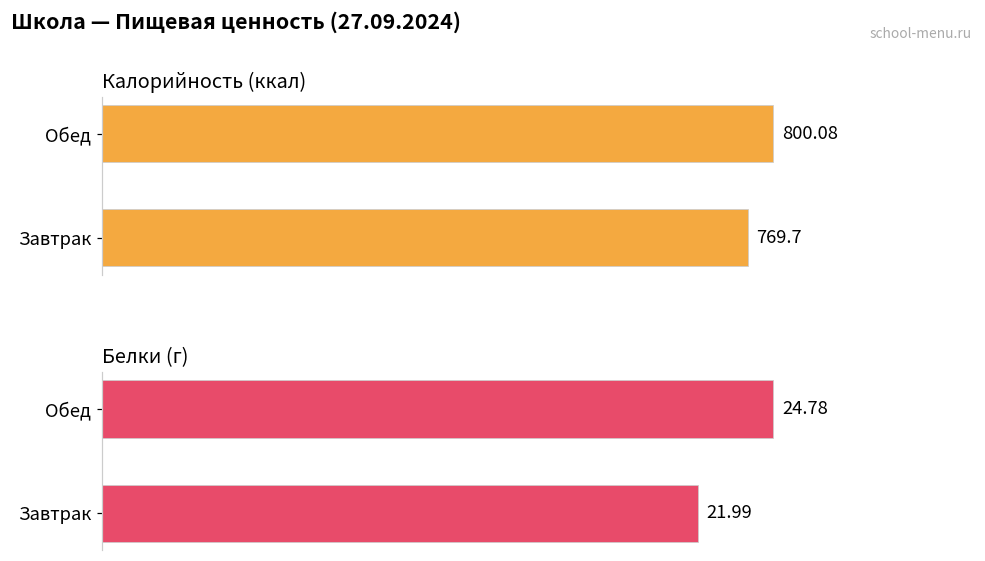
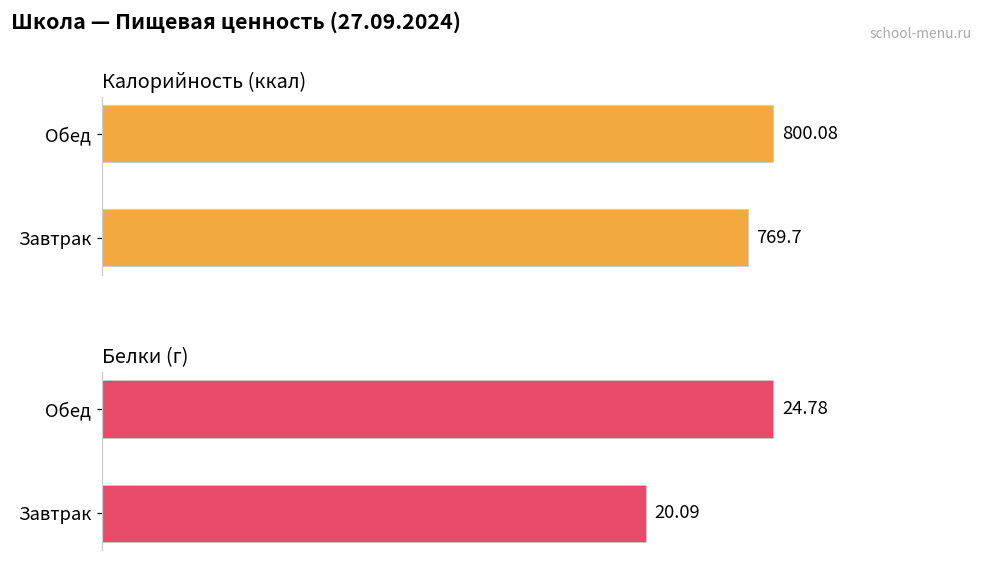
  {
    "Калорийность (ккал)": {
      "Обед": 800.08,
      "Завтрак": 769.7
    },
    "Белки (г)": {
      "Обед": 24.78,
-     "Завтрак": 21.99
+     "Завтрак": 20.09
    }
  }
